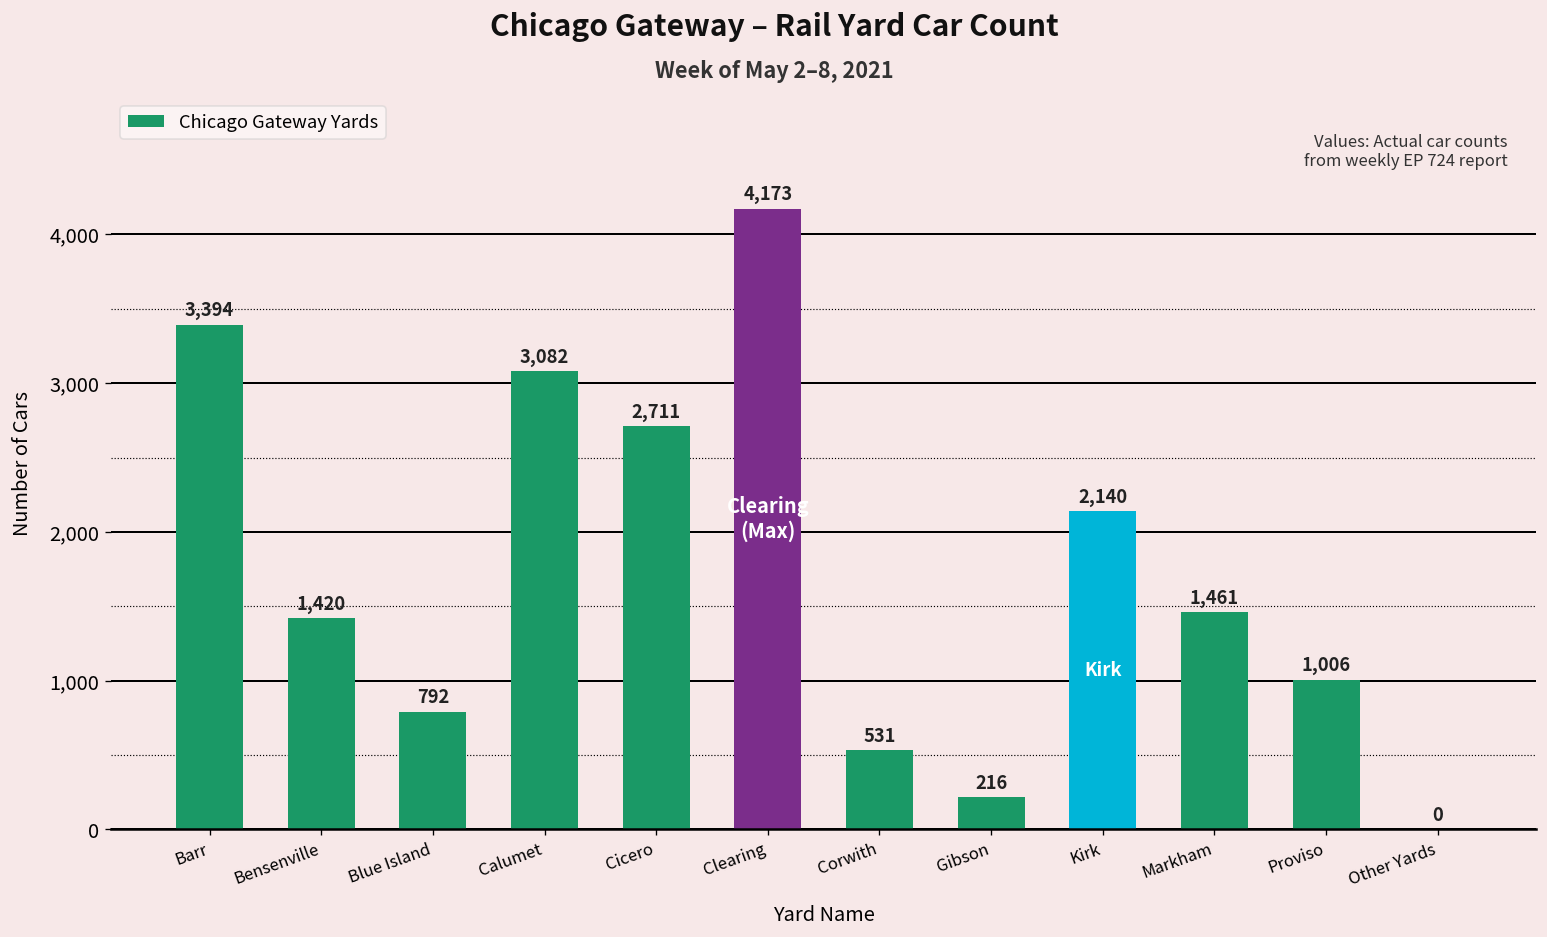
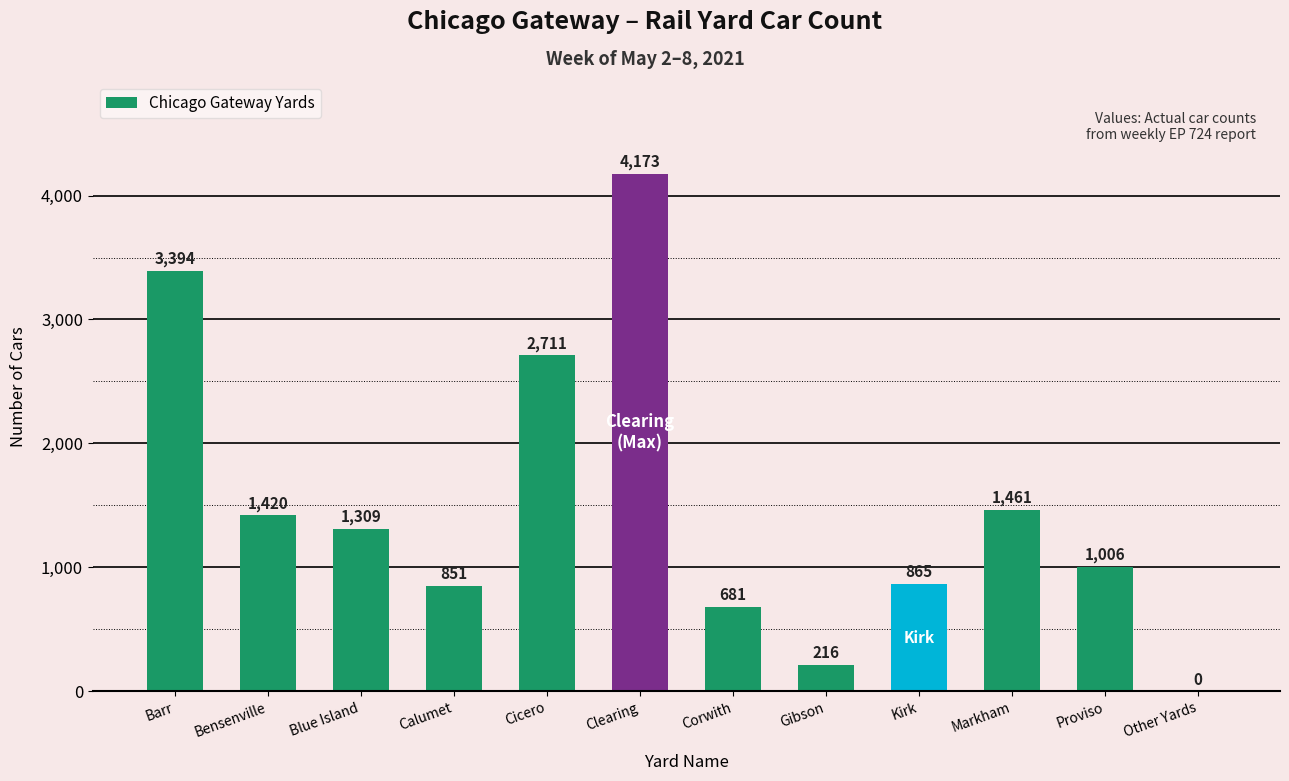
  {
    "Barr": "3,394",
    "Bensenville": "1,420",
-   "Blue Island": "792",
-   "Calumet": "3,082",
+   "Blue Island": "1,309",
+   "Calumet": "851",
    "Cicero": "2,711",
    "Clearing": "4,173",
-   "Corwith": "531",
+   "Corwith": "681",
    "Gibson": "216",
-   "Kirk": "2,140",
+   "Kirk": "865",
    "Markham": "1,461",
    "Proviso": "1,006",
    "Other Yards": "0"
  }
